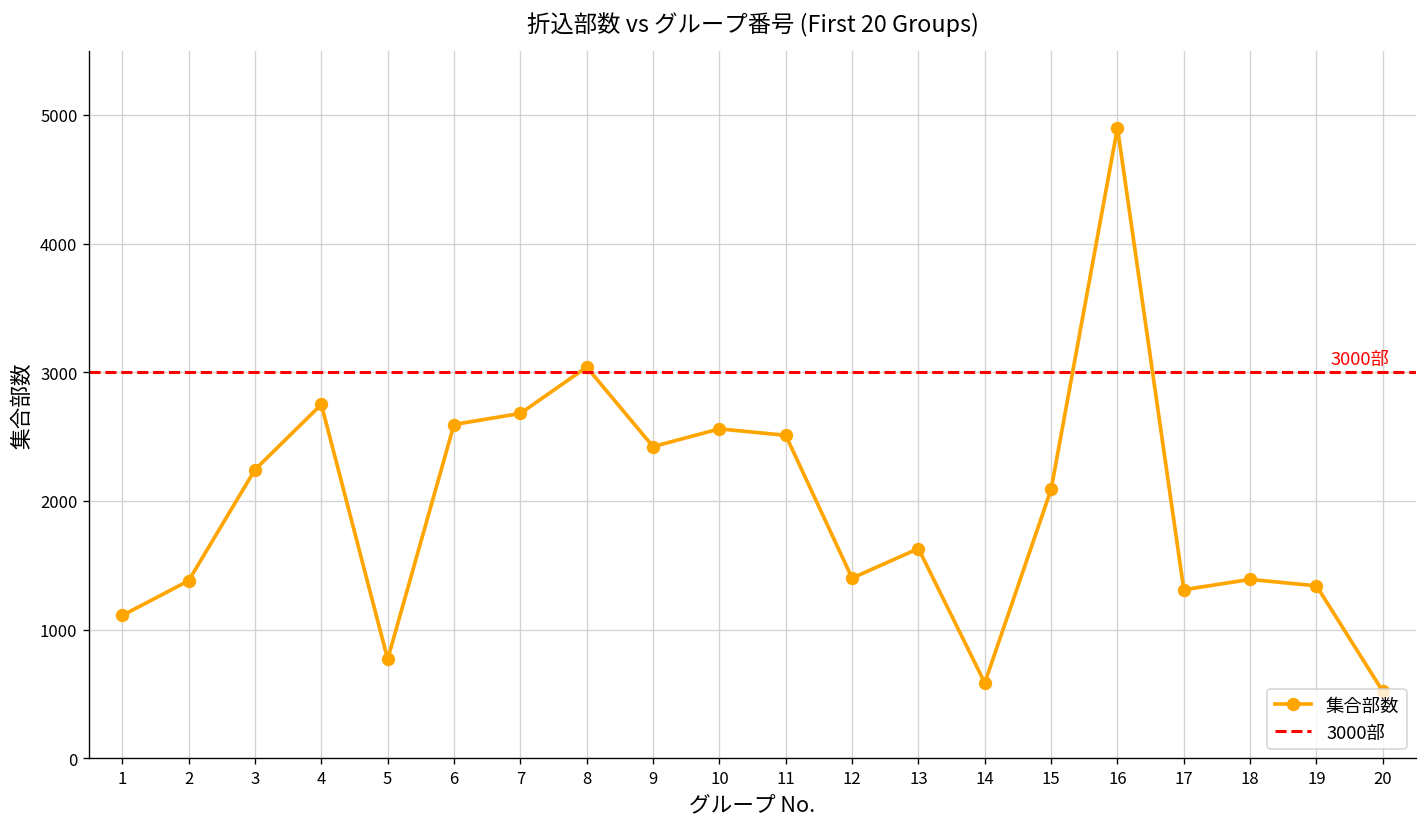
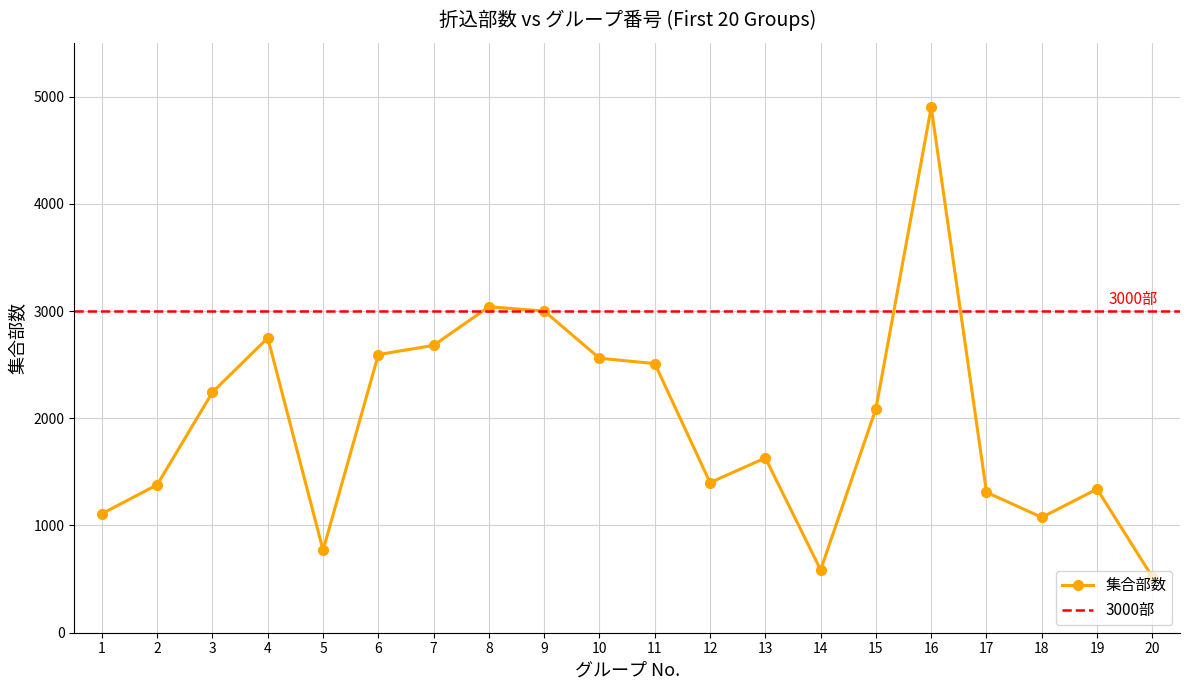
  {
    "1": 1110,
    "2": 1380,
    "3": 2240,
    "4": 2750,
    "5": 770,
    "6": 2590,
    "7": 2680,
    "8": 3040,
-   "9": 2420,
+   "9": 3000,
    "10": 2560,
    "11": 2510,
    "12": 1400,
    "13": 1630,
    "14": 590,
    "15": 2090,
    "16": 4900,
    "17": 1310,
-   "18": 1390,
+   "18": 1080,
    "19": 1340
  }
